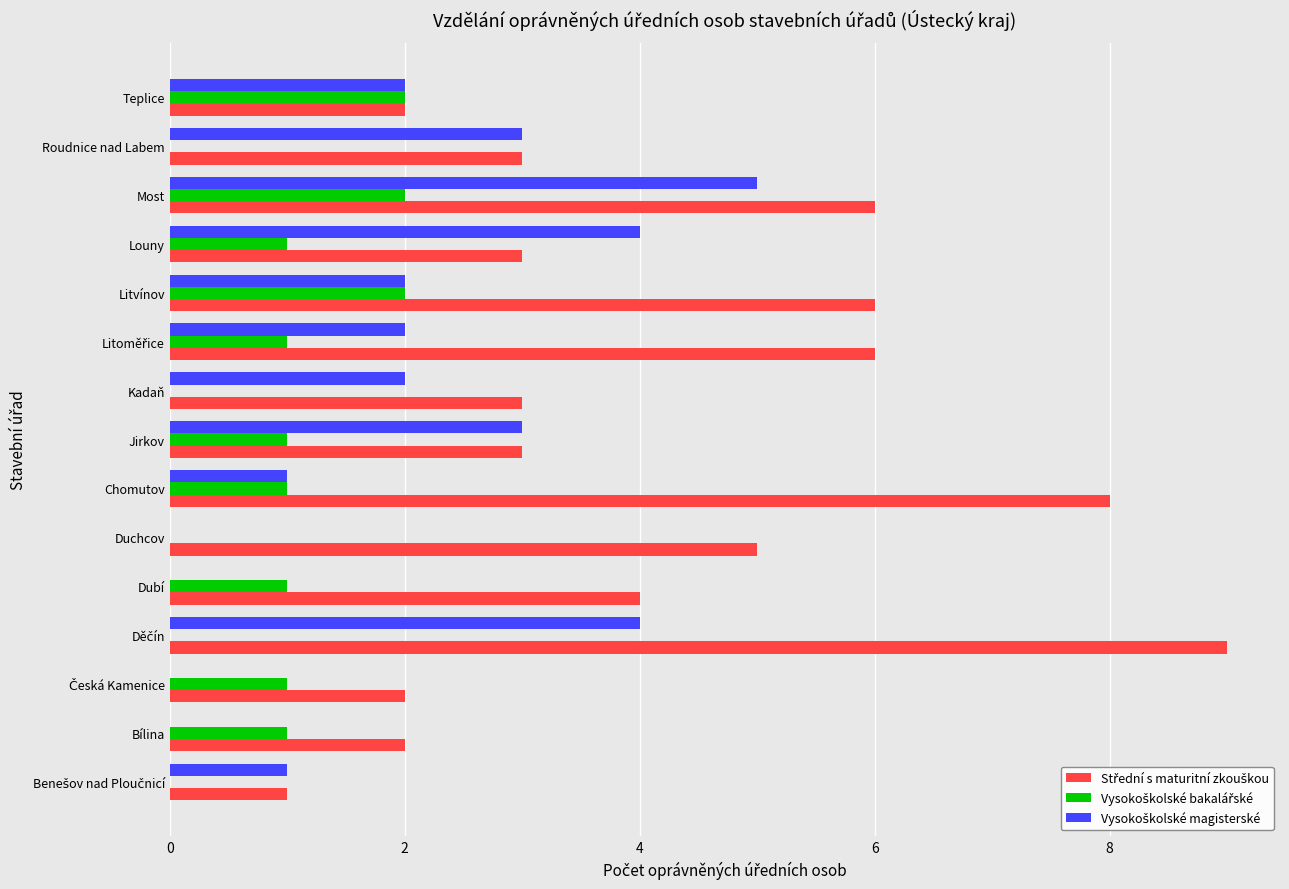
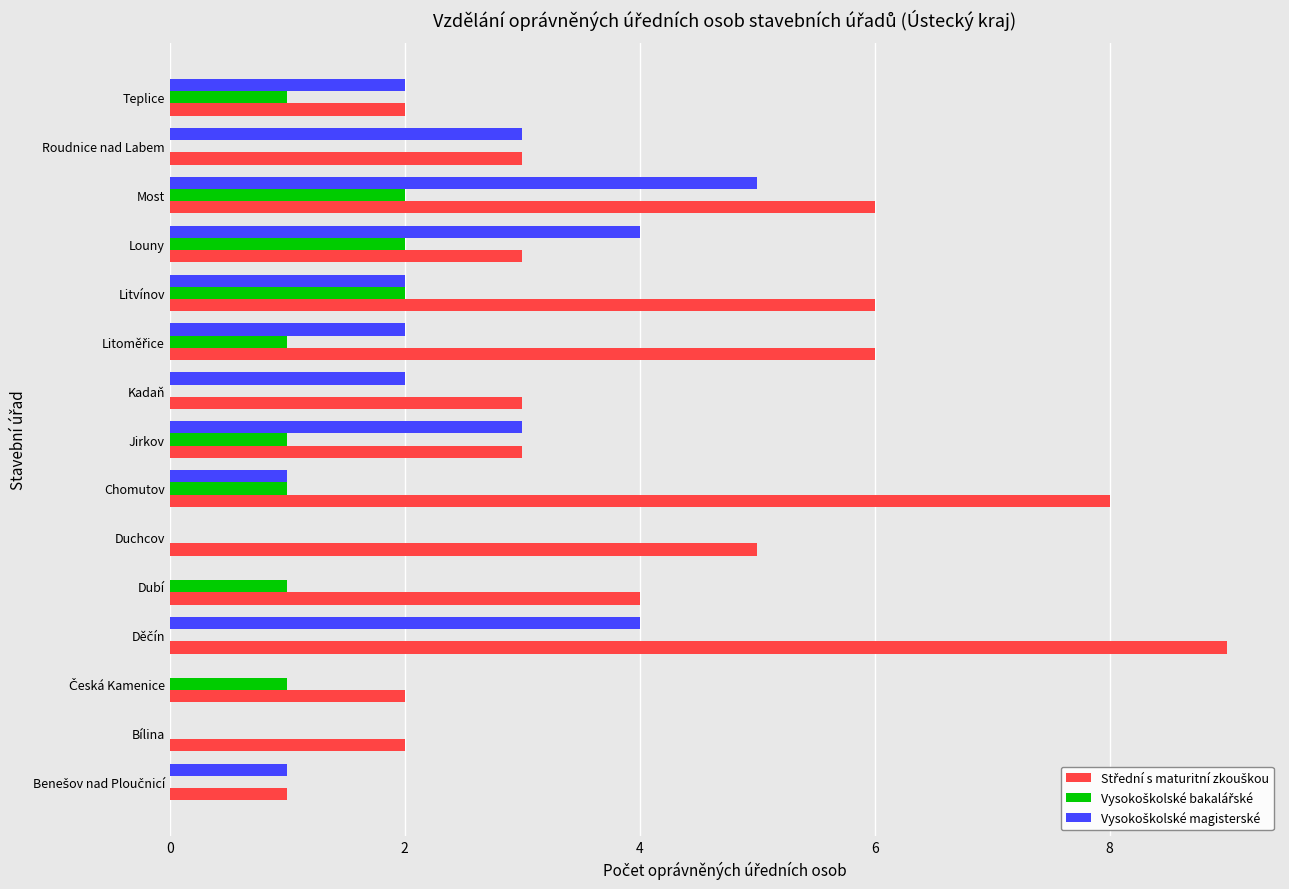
  {
    "Střední s maturitní zkouškou": {
      "Teplice": 2,
      "Roudnice nad Labem": 3,
      "Most": 6,
      "Louny": 3,
      "Litvínov": 6,
      "Litoměřice": 6,
      "Kadaň": 3,
      "Jirkov": 3,
      "Chomutov": 8,
      "Duchcov": 5,
      "Dubí": 4,
      "Děčín": 9,
      "Česká Kamenice": 2,
      "Bílina": 2,
      "Benešov nad Ploučnicí": 1
    },
    "Vysokoškolské bakalářské": {
-     "Teplice": 2,
+     "Teplice": 1,
      "Roudnice nad Labem": 0,
      "Most": 2,
-     "Louny": 1,
+     "Louny": 2,
      "Litvínov": 2,
      "Litoměřice": 1,
      "Kadaň": 0,
      "Jirkov": 1,
      "Chomutov": 1,
      "Duchcov": 0,
      "Dubí": 1,
      "Děčín": 0,
      "Česká Kamenice": 1,
-     "Bílina": 1,
+     "Bílina": 0,
      "Benešov nad Ploučnicí": 0
    },
    "Vysokoškolské magisterské": {
      "Teplice": 2,
      "Roudnice nad Labem": 3,
      "Most": 5,
      "Louny": 4,
      "Litvínov": 2,
      "Litoměřice": 2,
      "Kadaň": 2,
      "Jirkov": 3,
      "Chomutov": 1,
      "Duchcov": 0,
      "Dubí": 0,
      "Děčín": 4,
      "Česká Kamenice": 0,
      "Bílina": 0,
      "Benešov nad Ploučnicí": 1
    }
  }
